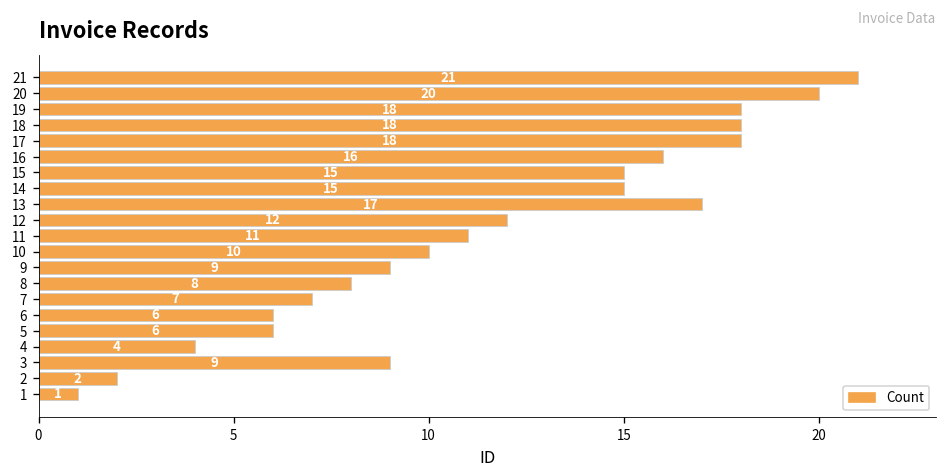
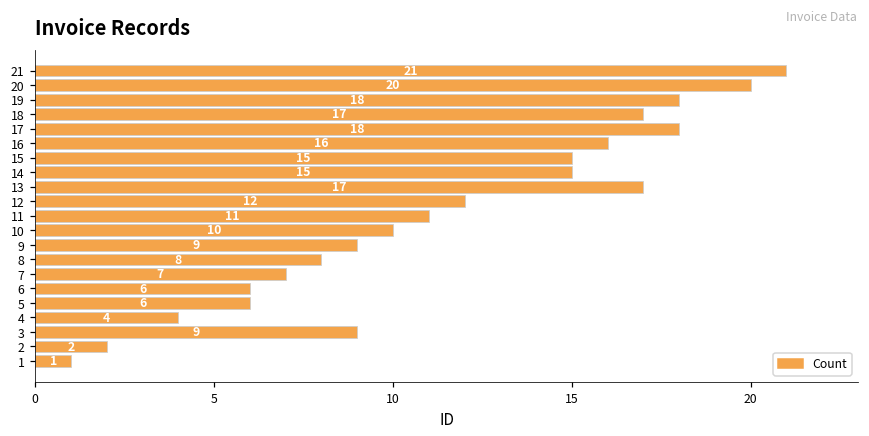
  {
    "21": 21,
    "20": 20,
    "19": 18,
-   "18": 18,
+   "18": 17,
    "17": 18,
    "16": 16,
    "15": 15,
    "14": 15,
    "13": 17,
    "12": 12,
    "11": 11,
    "10": 10,
    "9": 9,
    "8": 8,
    "7": 7,
    "6": 6,
    "5": 6,
    "4": 4,
    "3": 9,
    "2": 2,
    "1": 1
  }
